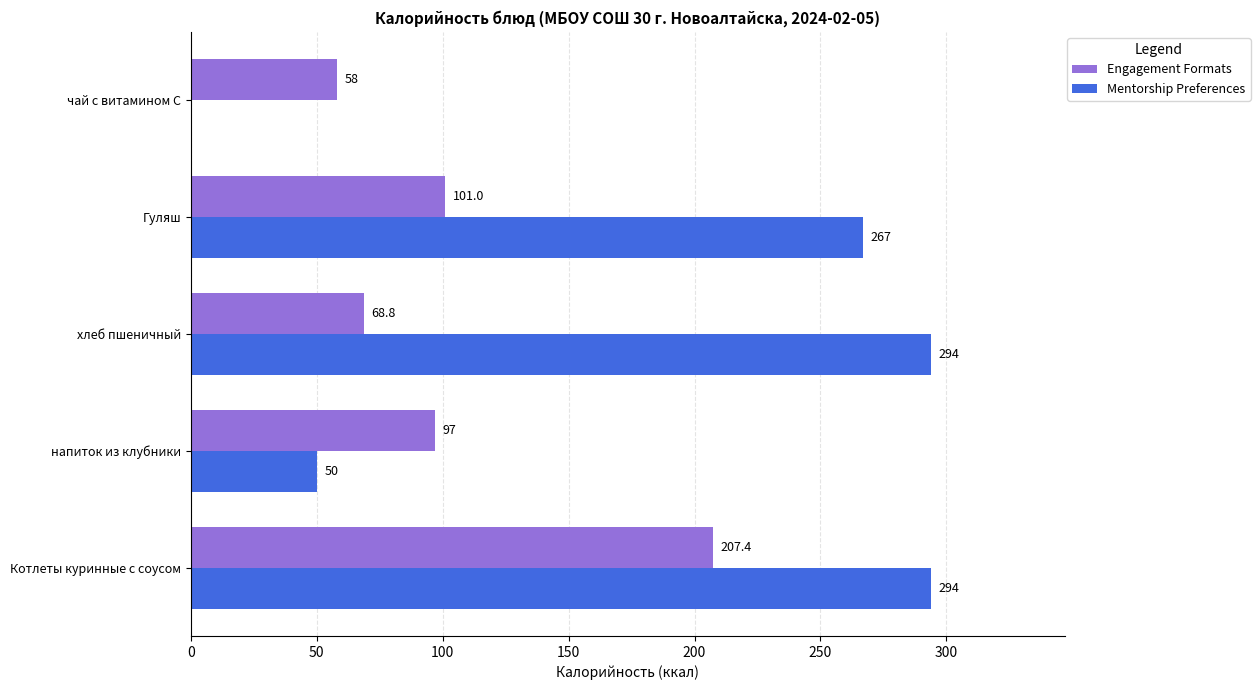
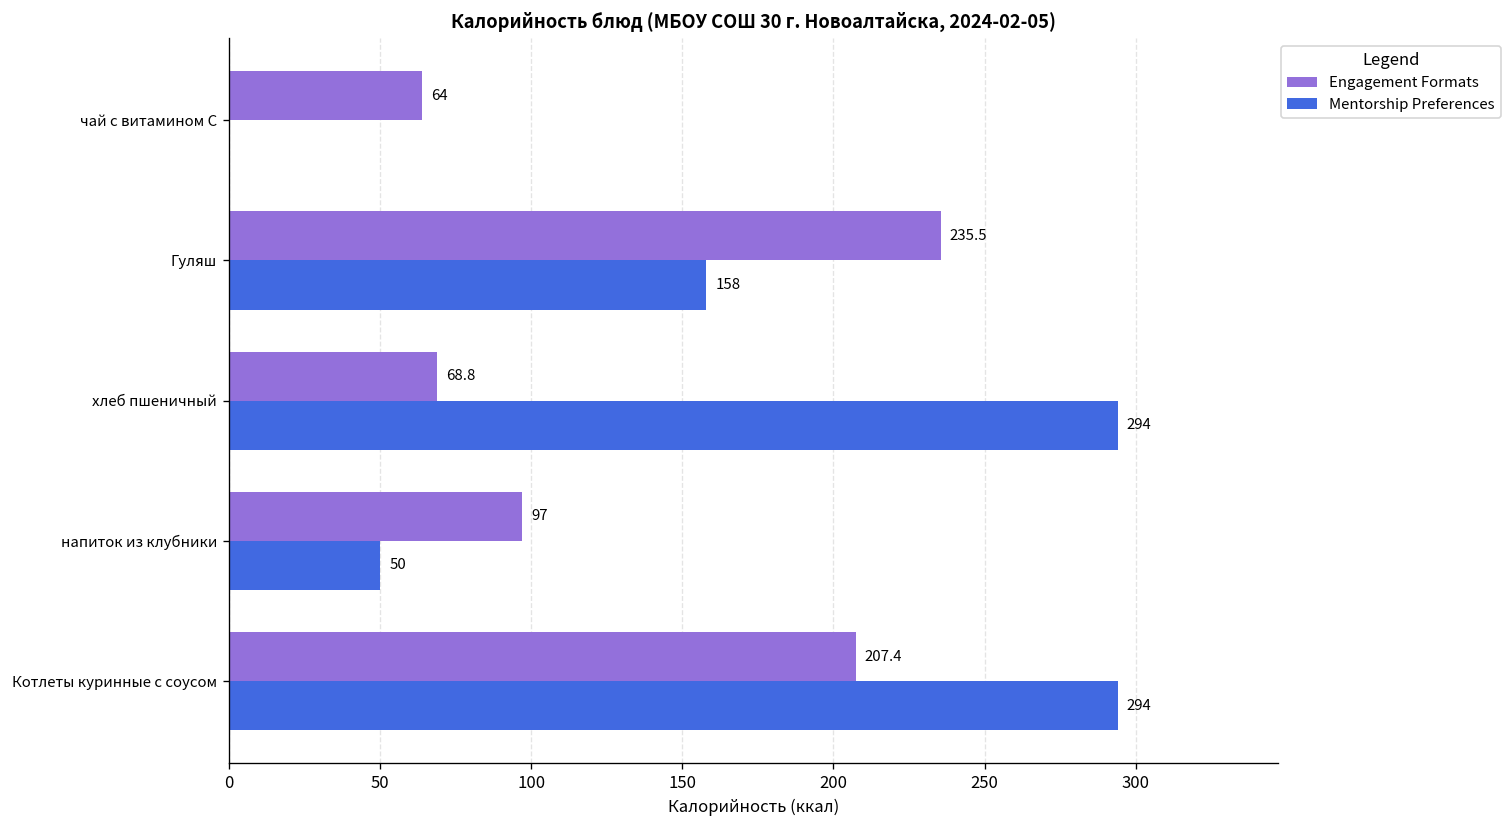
  {
    "Engagement Formats": {
-     "чай с витамином С": 58,
-     "Гуляш": 101.0,
+     "чай с витамином С": 64,
+     "Гуляш": 235.5,
      "хлеб пшеничный": 68.8,
      "напиток из клубники": 97,
      "Котлеты куринные с соусом": 207.4
    },
    "Mentorship Preferences": {
-     "Гуляш": 267,
+     "Гуляш": 158,
      "хлеб пшеничный": 294,
      "напиток из клубники": 50,
      "Котлеты куринные с соусом": 294
    }
  }
